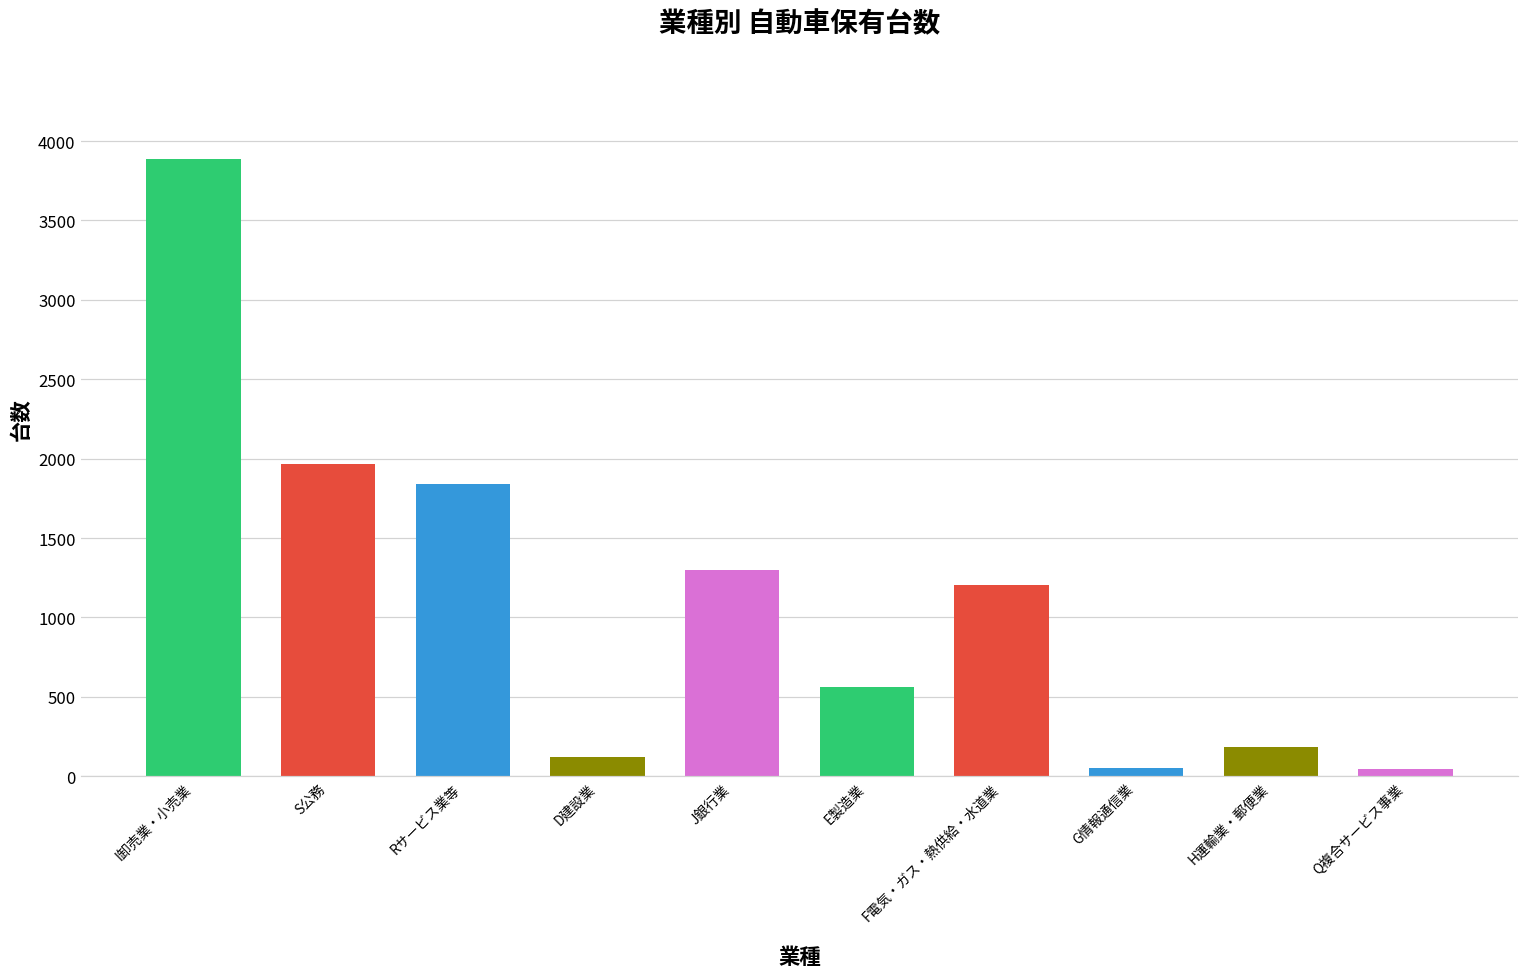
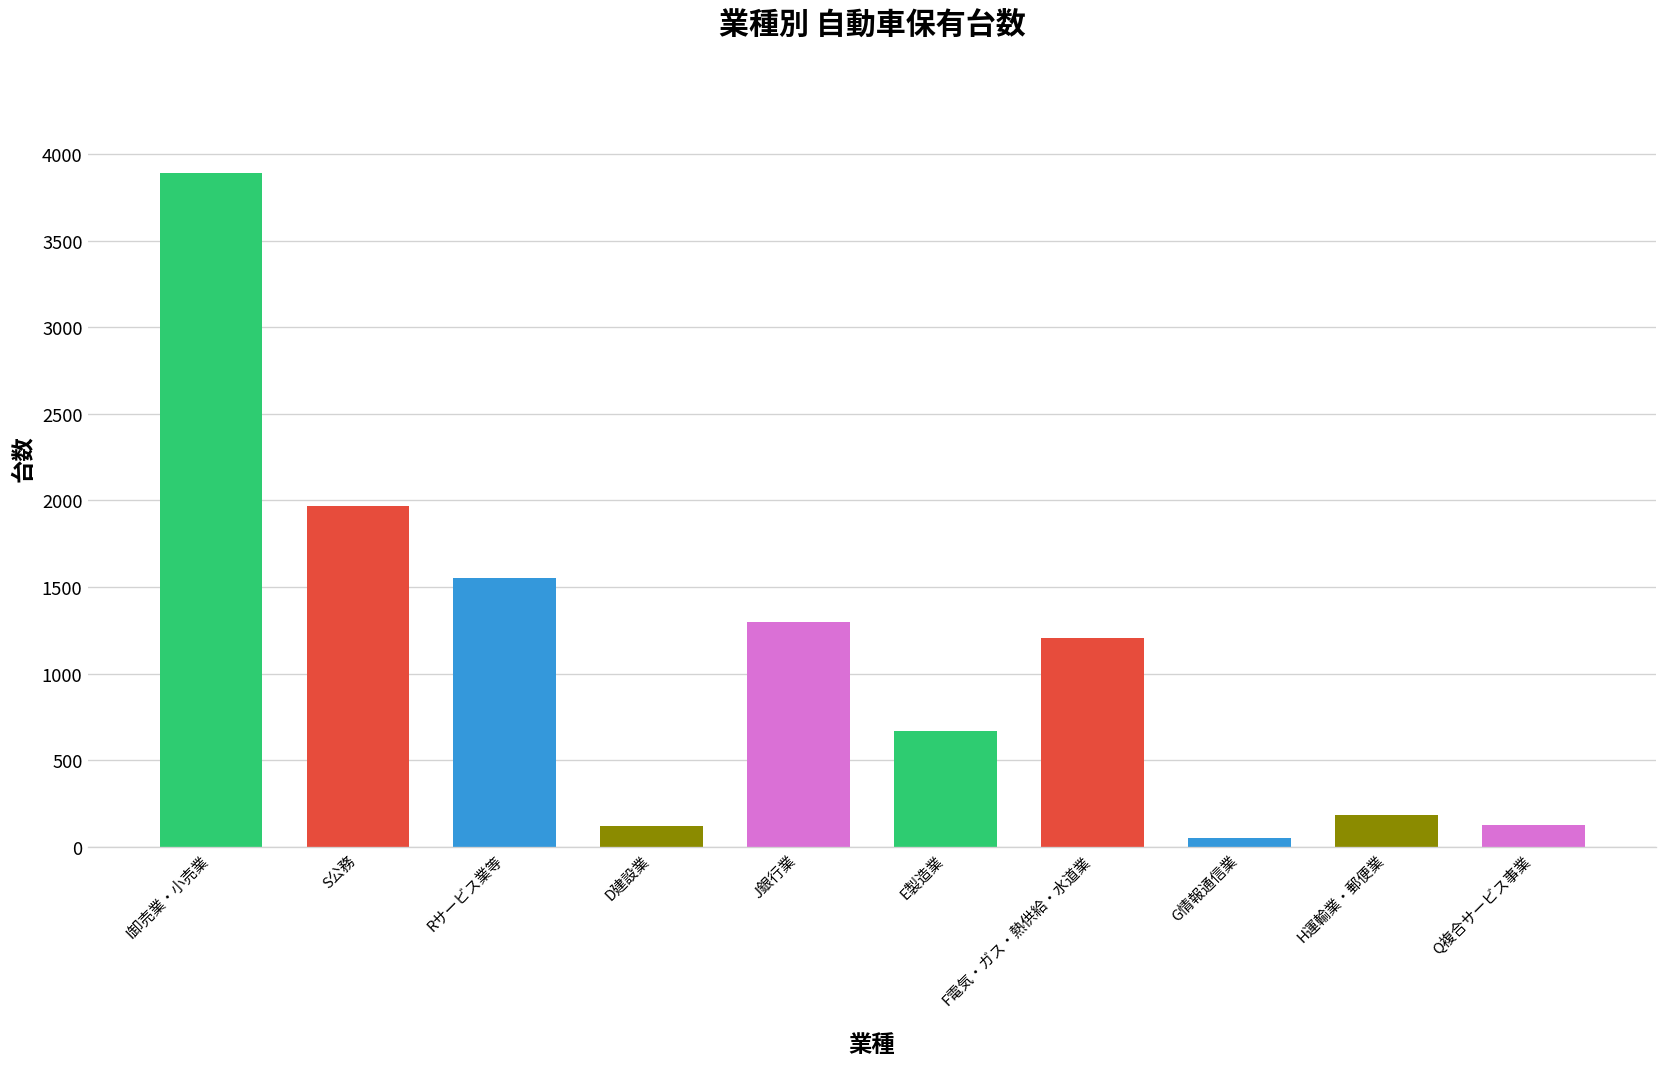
  {
    "I卸売業・小売業": 3890,
    "S公務": 1970,
-   "Rサービス業等": 1840,
+   "Rサービス業等": 1550,
    "D建設業": 120,
    "J銀行業": 1300,
-   "E製造業": 560,
+   "E製造業": 670,
    "F電気・ガス・熱供給・水道業": 1210,
    "G情報通信業": 50,
    "H運輸業・郵便業": 190,
-   "Q複合サービス事業": 40
+   "Q複合サービス事業": 130
  }
